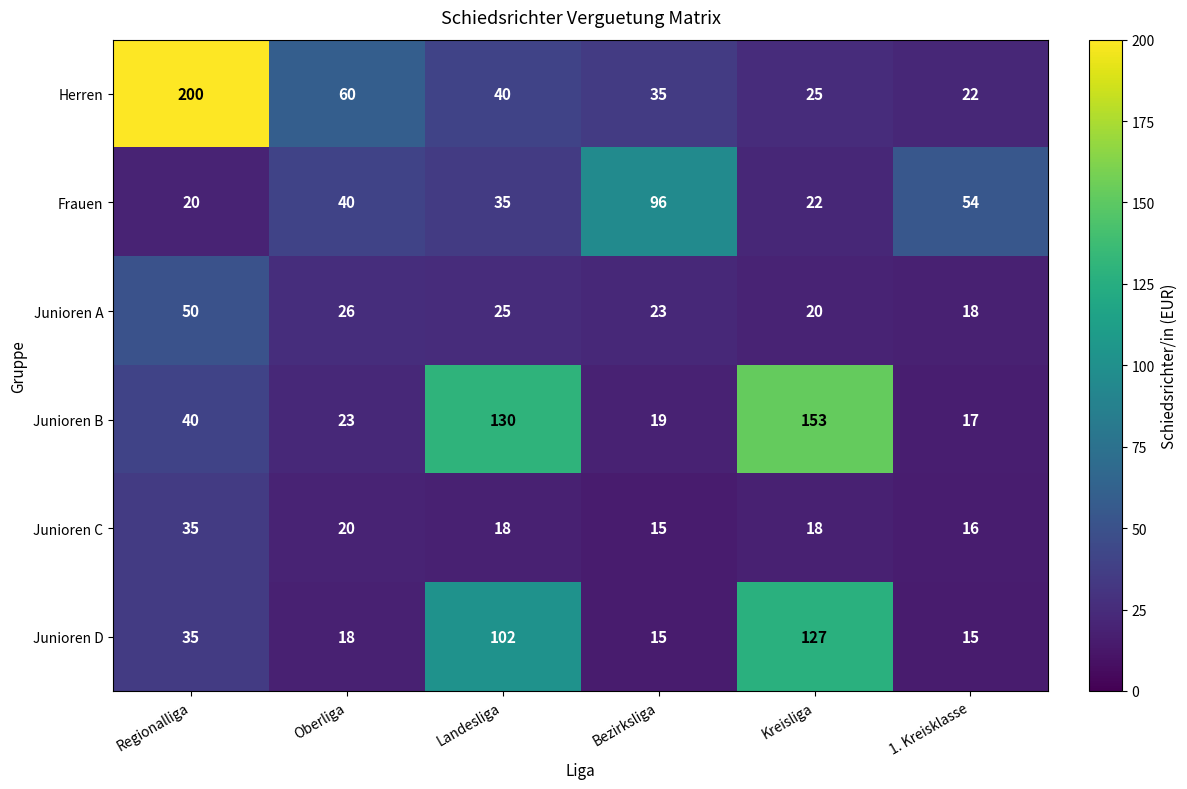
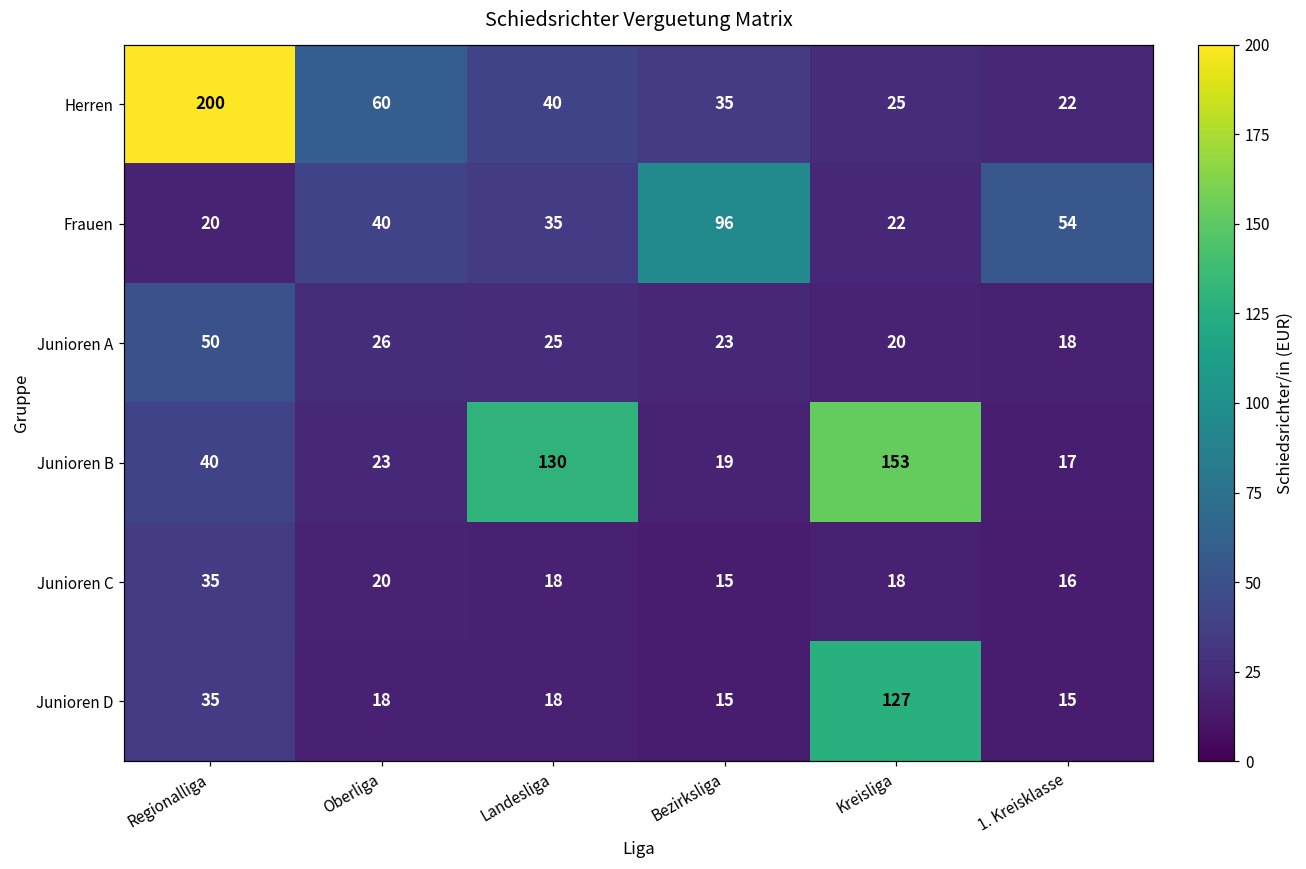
  {
    "Herren": {
      "Regionalliga": 200,
      "Oberliga": 60,
      "Landesliga": 40,
      "Bezirksliga": 35,
      "Kreisliga": 25,
      "1. Kreisklasse": 22
    },
    "Frauen": {
      "Regionalliga": 20,
      "Oberliga": 40,
      "Landesliga": 35,
      "Bezirksliga": 96,
      "Kreisliga": 22,
      "1. Kreisklasse": 54
    },
    "Junioren A": {
      "Regionalliga": 50,
      "Oberliga": 26,
      "Landesliga": 25,
      "Bezirksliga": 23,
      "Kreisliga": 20,
      "1. Kreisklasse": 18
    },
    "Junioren B": {
      "Regionalliga": 40,
      "Oberliga": 23,
      "Landesliga": 130,
      "Bezirksliga": 19,
      "Kreisliga": 153,
      "1. Kreisklasse": 17
    },
    "Junioren C": {
      "Regionalliga": 35,
      "Oberliga": 20,
      "Landesliga": 18,
      "Bezirksliga": 15,
      "Kreisliga": 18,
      "1. Kreisklasse": 16
    },
    "Junioren D": {
      "Regionalliga": 35,
      "Oberliga": 18,
-     "Landesliga": 102,
+     "Landesliga": 18,
      "Bezirksliga": 15,
      "Kreisliga": 127,
      "1. Kreisklasse": 15
    }
  }
